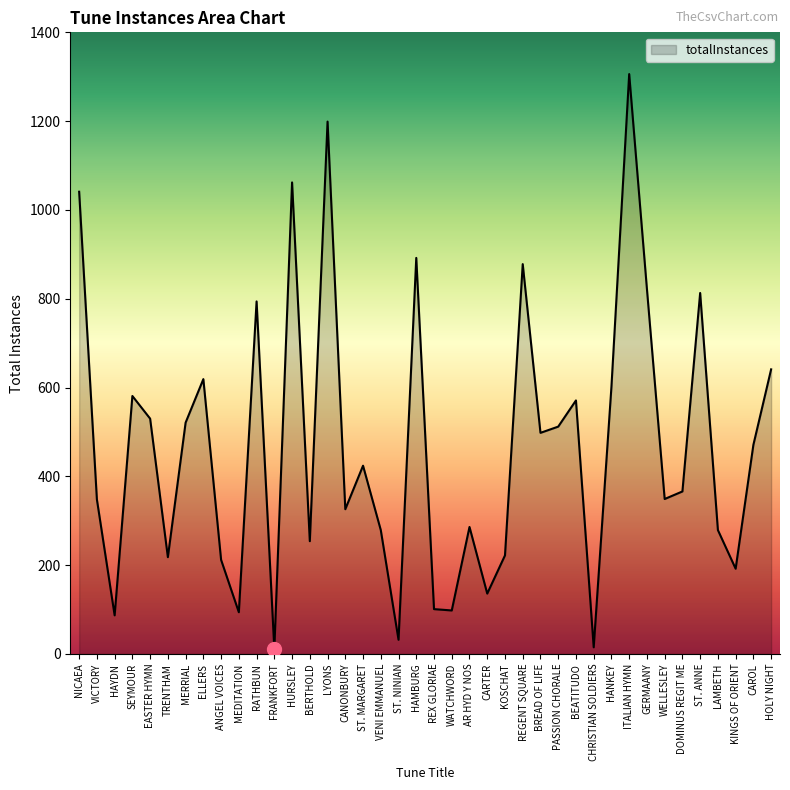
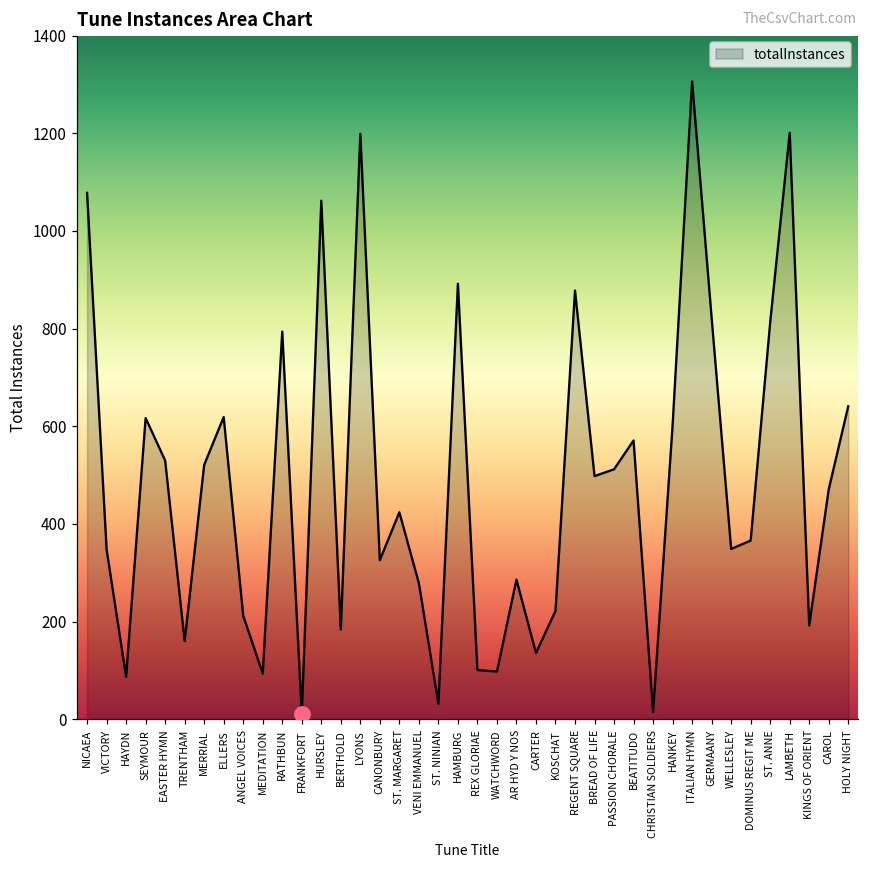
  {
    "totalInstances": {
-     "NICAEA": 1040,
+     "NICAEA": 1080,
      "VICTORY": 350,
      "HAYDN": 90,
-     "SEYMOUR": 580,
+     "SEYMOUR": 620,
      "EASTER HYMN": 530,
-     "TRENTHAM": 220,
+     "TRENTHAM": 160,
      "MERRIAL": 520,
      "ELLERS": 620,
      "ANGEL VOICES": 210,
      "MEDITATION": 90,
      "RATHBUN": 790,
      "HURSLEY": 1060,
-     "BERTHOLD": 250,
+     "BERTHOLD": 180,
      "LYONS": 1200,
      "CANONBURY": 330,
      "ST. MARGARET": 420,
      "VENI EMMANUEL": 280,
      "ST. NINIAN": 30,
      "HAMBURG": 890,
      "REX GLORIAE": 100,
      "WATCHWORD": 100,
      "AR HYD Y NOS": 290,
      "CARTER": 140,
      "KOSCHAT": 220,
      "REGENT SQUARE": 880,
      "BREAD OF LIFE": 500,
      "PASSION CHORALE": 510,
      "BEATITUDO": 570,
      "CHRISTIAN SOLDIERS": 20,
      "HANKEY": 600,
      "ITALIAN HYMN": 1310,
      "GERMAANY": 820,
      "WELLESLEY": 350,
      "DOMINUS REGIT ME": 370,
      "ST. ANNE": 810,
-     "LAMBETH": 280,
+     "LAMBETH": 1200,
      "KINGS OF ORIENT": 190,
      "CAROL": 470,
      "HOLY NIGHT": 640
    }
  }
